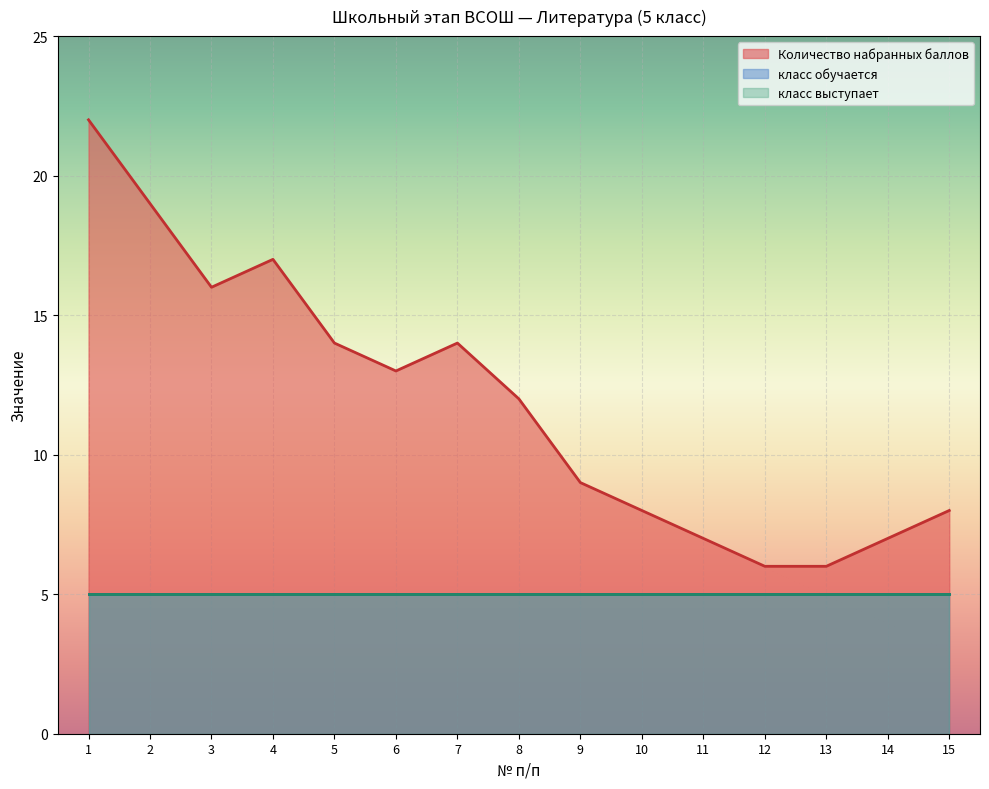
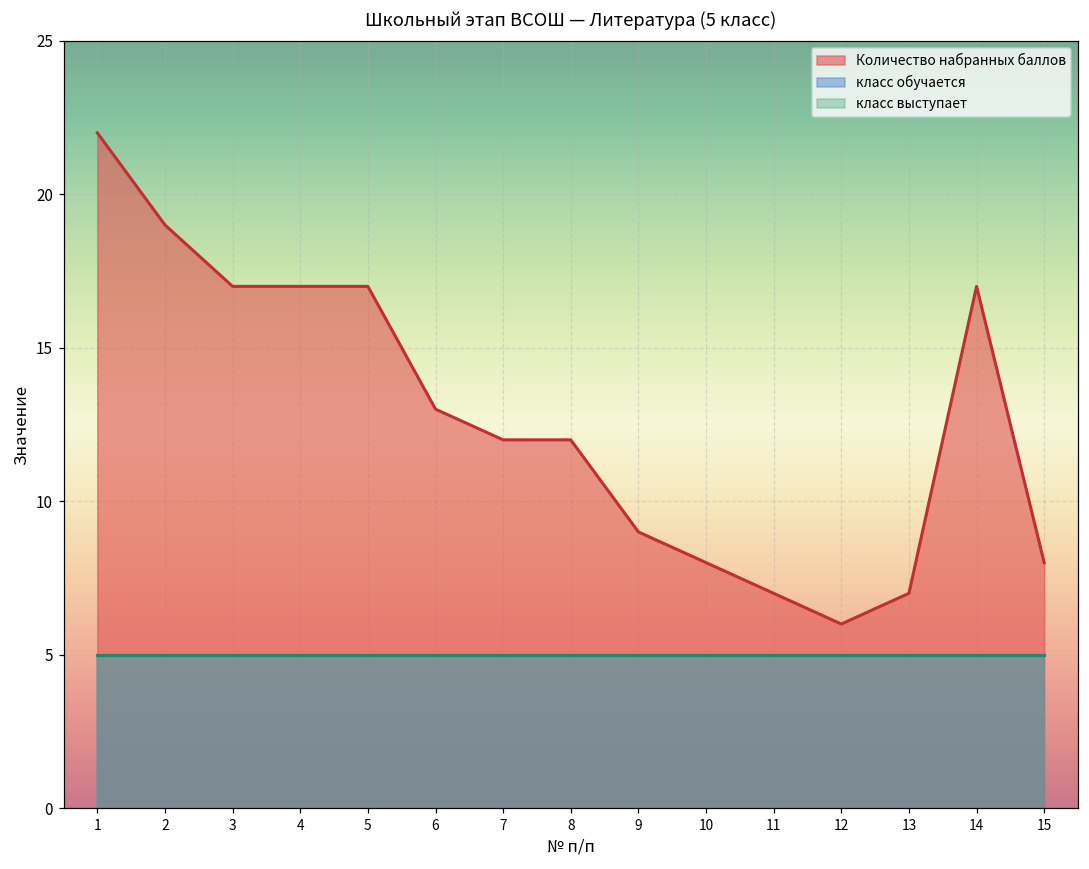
  {
    "Количество набранных баллов": {
      "1": 22,
      "2": 19,
-     "3": 16,
+     "3": 17,
      "4": 17,
-     "5": 14,
+     "5": 17,
      "6": 13,
-     "7": 14,
+     "7": 12,
      "8": 12,
      "9": 9,
      "10": 8,
      "11": 7,
      "12": 6,
-     "13": 6,
-     "14": 7,
+     "13": 7,
+     "14": 17,
      "15": 8
    },
    "класс выступает": {
      "1": 5,
      "2": 5,
      "3": 5,
      "4": 5,
      "5": 5,
      "6": 5,
      "7": 5,
      "8": 5,
      "9": 5,
      "10": 5,
      "11": 5,
      "12": 5,
      "13": 5,
      "14": 5,
      "15": 5
    }
  }
